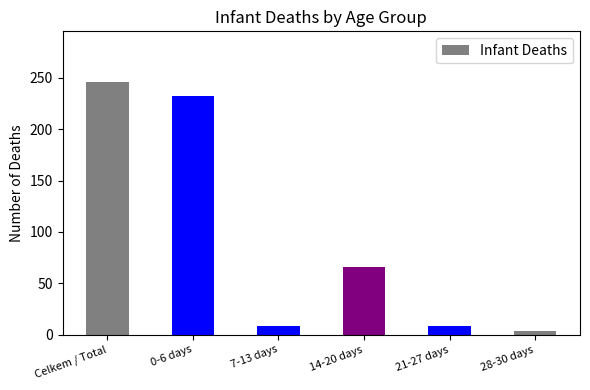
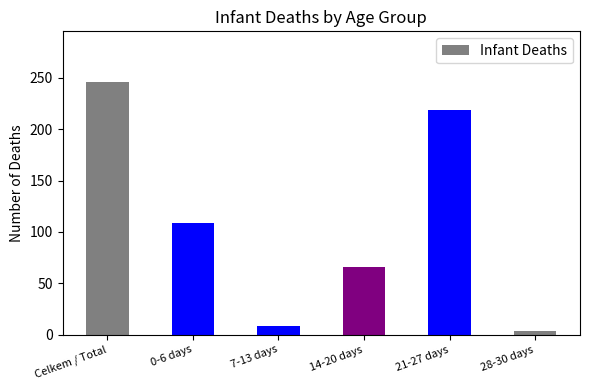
  {
    "Celkem / Total": 246,
-   "0-6 days": 232,
+   "0-6 days": 109,
    "7-13 days": 8,
    "14-20 days": 66,
-   "21-27 days": 8,
+   "21-27 days": 219,
    "28-30 days": 4
  }
